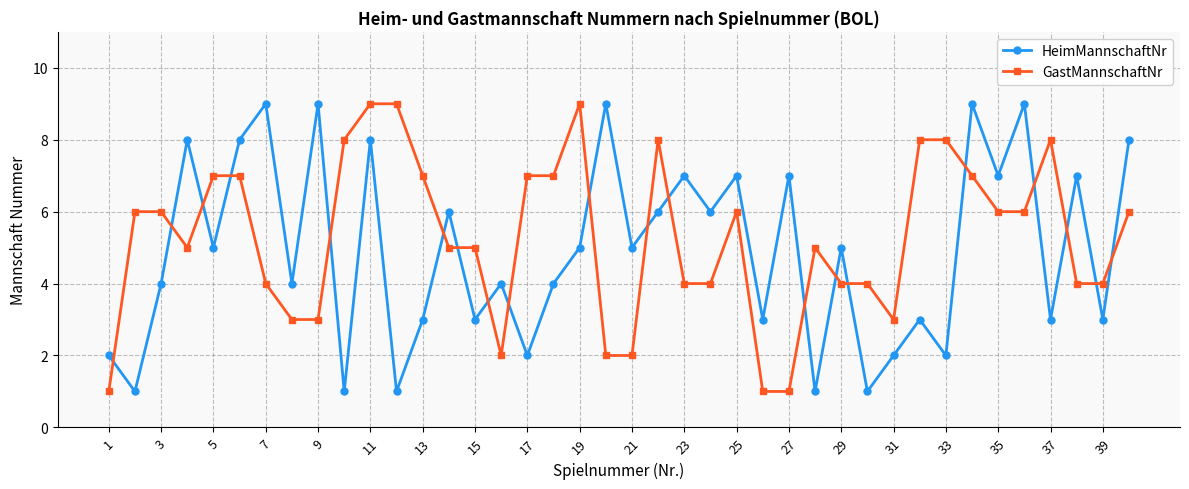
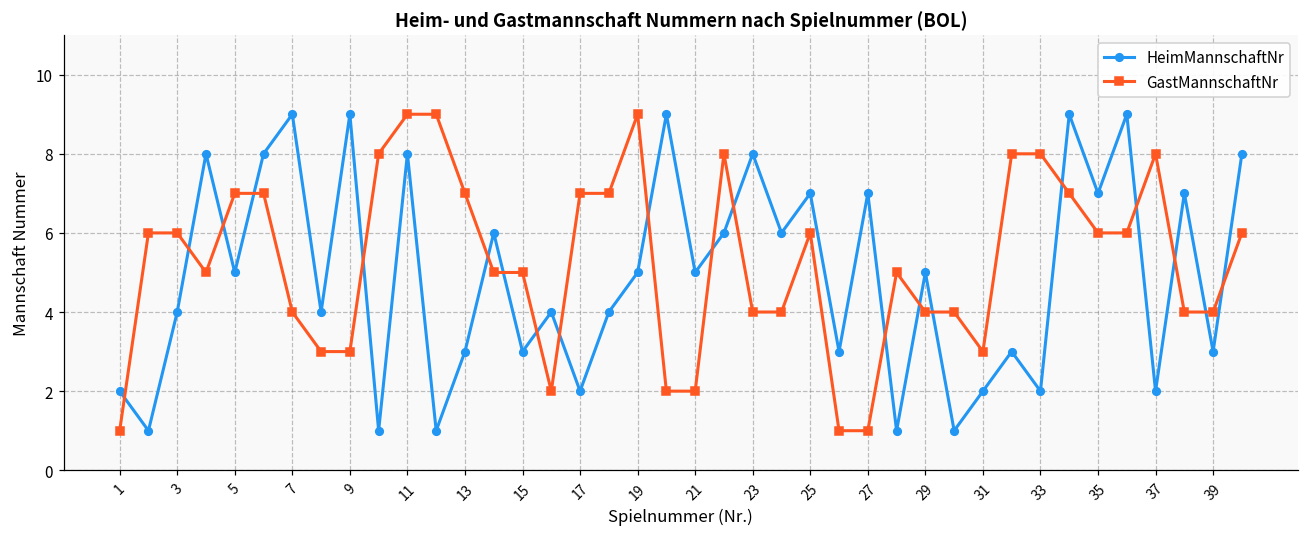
  {
    "HeimMannschaftNr": {
      "1": 2,
      "3": 4,
      "5": 5,
      "7": 9,
      "9": 9,
      "11": 8,
      "13": 3,
      "15": 3,
      "17": 2,
      "19": 5,
      "21": 5,
-     "23": 7,
+     "23": 8,
      "25": 7,
      "27": 7,
      "29": 5,
      "31": 2,
      "33": 2,
      "35": 7,
-     "37": 3,
+     "37": 2,
      "39": 3
    },
    "GastMannschaftNr": {
      "1": 1,
      "3": 6,
      "5": 7,
      "7": 4,
      "9": 3,
      "11": 9,
      "13": 7,
      "15": 5,
      "17": 7,
      "19": 9,
      "21": 2,
      "23": 4,
      "25": 6,
      "27": 1,
      "29": 4,
      "31": 3,
      "33": 8,
      "35": 6,
      "37": 8,
      "39": 4
    }
  }
